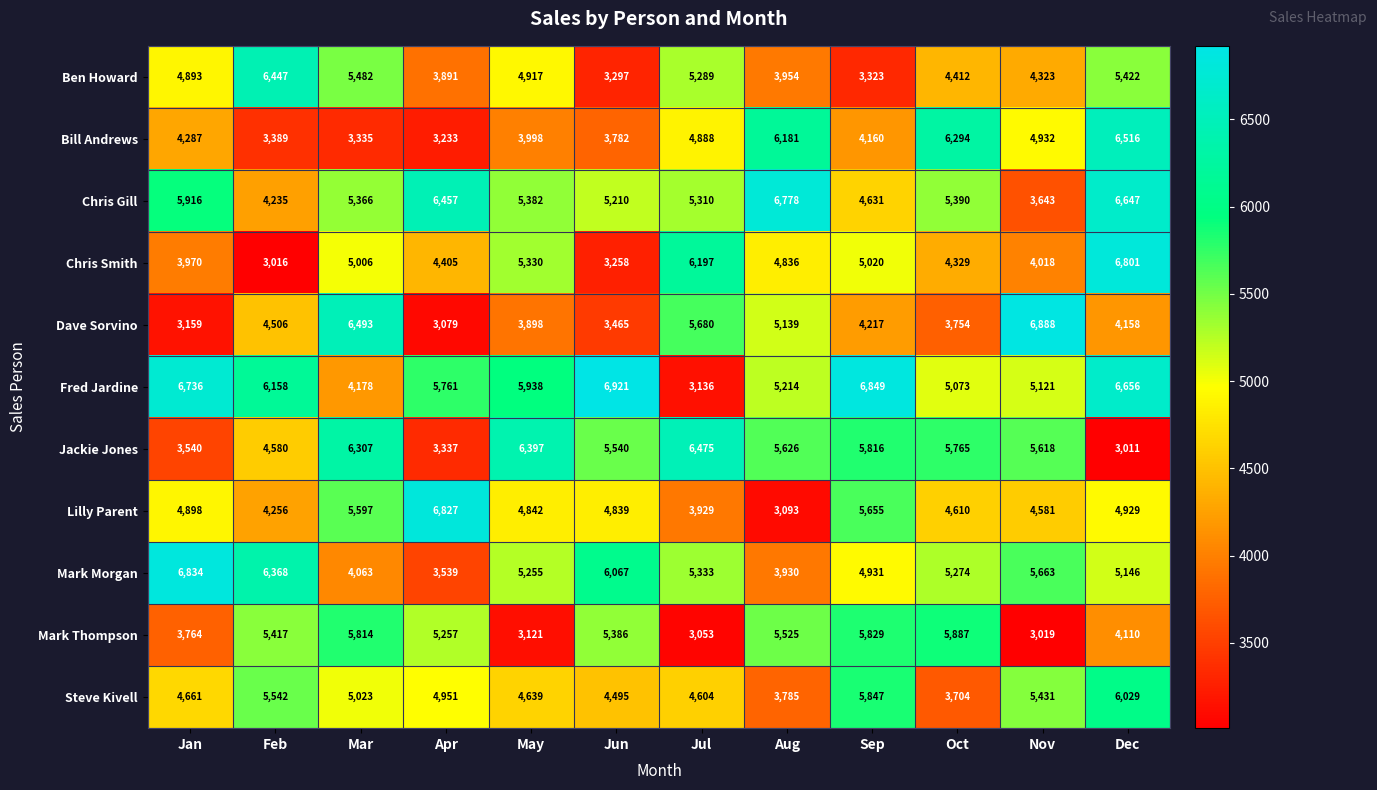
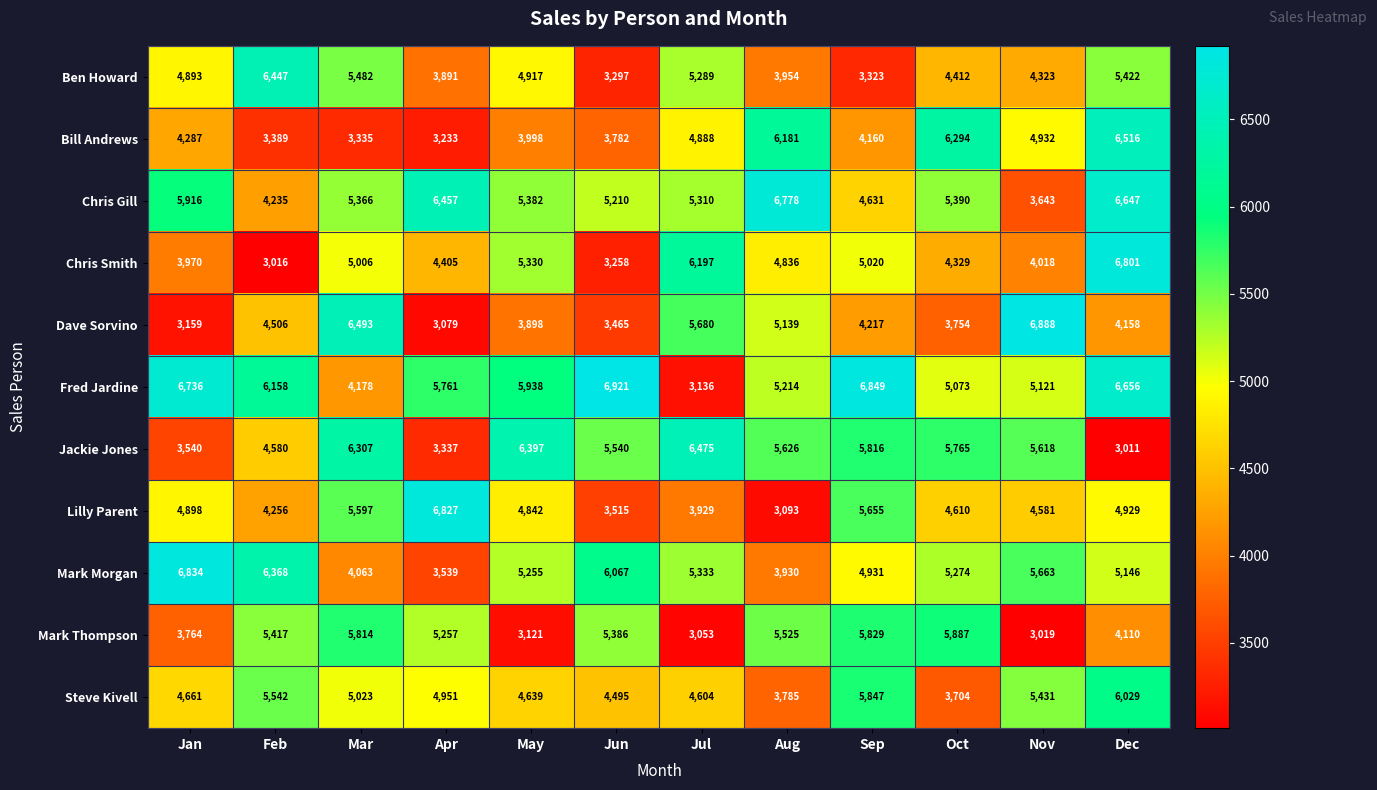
  {
    "Ben Howard": {
      "Jan": "4,893",
      "Feb": "6,447",
      "Mar": "5,482",
      "Apr": "3,891",
      "May": "4,917",
      "Jun": "3,297",
      "Jul": "5,289",
      "Aug": "3,954",
      "Sep": "3,323",
      "Oct": "4,412",
      "Nov": "4,323",
      "Dec": "5,422"
    },
    "Bill Andrews": {
      "Jan": "4,287",
      "Feb": "3,389",
      "Mar": "3,335",
      "Apr": "3,233",
      "May": "3,998",
      "Jun": "3,782",
      "Jul": "4,888",
      "Aug": "6,181",
      "Sep": "4,160",
      "Oct": "6,294",
      "Nov": "4,932",
      "Dec": "6,516"
    },
    "Chris Gill": {
      "Jan": "5,916",
      "Feb": "4,235",
      "Mar": "5,366",
      "Apr": "6,457",
      "May": "5,382",
      "Jun": "5,210",
      "Jul": "5,310",
      "Aug": "6,778",
      "Sep": "4,631",
      "Oct": "5,390",
      "Nov": "3,643",
      "Dec": "6,647"
    },
    "Chris Smith": {
      "Jan": "3,970",
      "Feb": "3,016",
      "Mar": "5,006",
      "Apr": "4,405",
      "May": "5,330",
      "Jun": "3,258",
      "Jul": "6,197",
      "Aug": "4,836",
      "Sep": "5,020",
      "Oct": "4,329",
      "Nov": "4,018",
      "Dec": "6,801"
    },
    "Dave Sorvino": {
      "Jan": "3,159",
      "Feb": "4,506",
      "Mar": "6,493",
      "Apr": "3,079",
      "May": "3,898",
      "Jun": "3,465",
      "Jul": "5,680",
      "Aug": "5,139",
      "Sep": "4,217",
      "Oct": "3,754",
      "Nov": "6,888",
      "Dec": "4,158"
    },
    "Fred Jardine": {
      "Jan": "6,736",
      "Feb": "6,158",
      "Mar": "4,178",
      "Apr": "5,761",
      "May": "5,938",
      "Jun": "6,921",
      "Jul": "3,136",
      "Aug": "5,214",
      "Sep": "6,849",
      "Oct": "5,073",
      "Nov": "5,121",
      "Dec": "6,656"
    },
    "Jackie Jones": {
      "Jan": "3,540",
      "Feb": "4,580",
      "Mar": "6,307",
      "Apr": "3,337",
      "May": "6,397",
      "Jun": "5,540",
      "Jul": "6,475",
      "Aug": "5,626",
      "Sep": "5,816",
      "Oct": "5,765",
      "Nov": "5,618",
      "Dec": "3,011"
    },
    "Lilly Parent": {
      "Jan": "4,898",
      "Feb": "4,256",
      "Mar": "5,597",
      "Apr": "6,827",
      "May": "4,842",
-     "Jun": "4,839",
+     "Jun": "3,515",
      "Jul": "3,929",
      "Aug": "3,093",
      "Sep": "5,655",
      "Oct": "4,610",
      "Nov": "4,581",
      "Dec": "4,929"
    },
    "Mark Morgan": {
      "Jan": "6,834",
      "Feb": "6,368",
      "Mar": "4,063",
      "Apr": "3,539",
      "May": "5,255",
      "Jun": "6,067",
      "Jul": "5,333",
      "Aug": "3,930",
      "Sep": "4,931",
      "Oct": "5,274",
      "Nov": "5,663",
      "Dec": "5,146"
    },
    "Mark Thompson": {
      "Jan": "3,764",
      "Feb": "5,417",
      "Mar": "5,814",
      "Apr": "5,257",
      "May": "3,121",
      "Jun": "5,386",
      "Jul": "3,053",
      "Aug": "5,525",
      "Sep": "5,829",
      "Oct": "5,887",
      "Nov": "3,019",
      "Dec": "4,110"
    },
    "Steve Kivell": {
      "Jan": "4,661",
      "Feb": "5,542",
      "Mar": "5,023",
      "Apr": "4,951",
      "May": "4,639",
      "Jun": "4,495",
      "Jul": "4,604",
      "Aug": "3,785",
      "Sep": "5,847",
      "Oct": "3,704",
      "Nov": "5,431",
      "Dec": "6,029"
    }
  }
